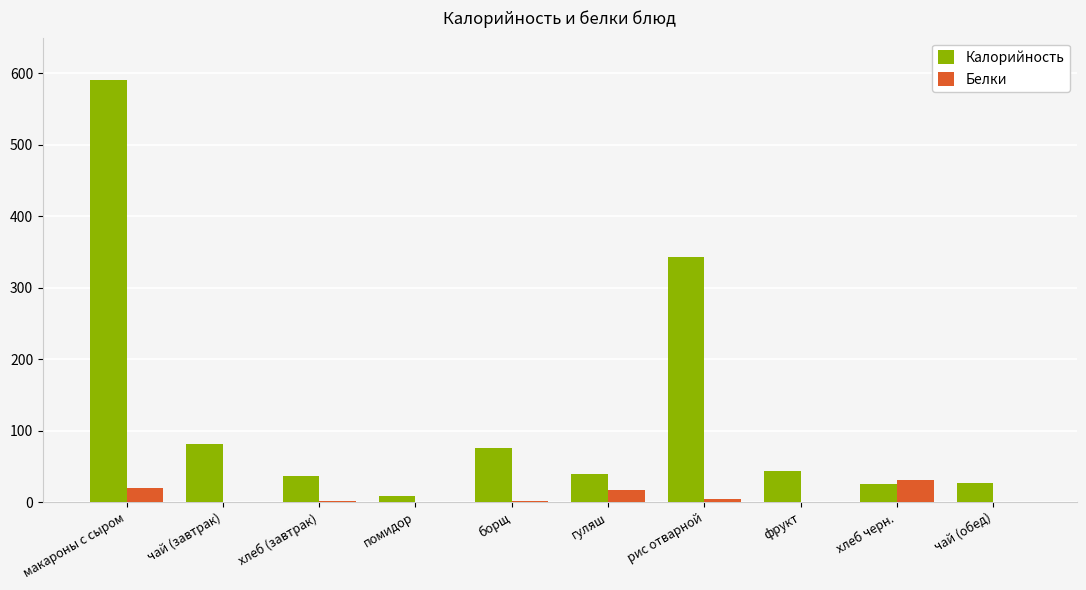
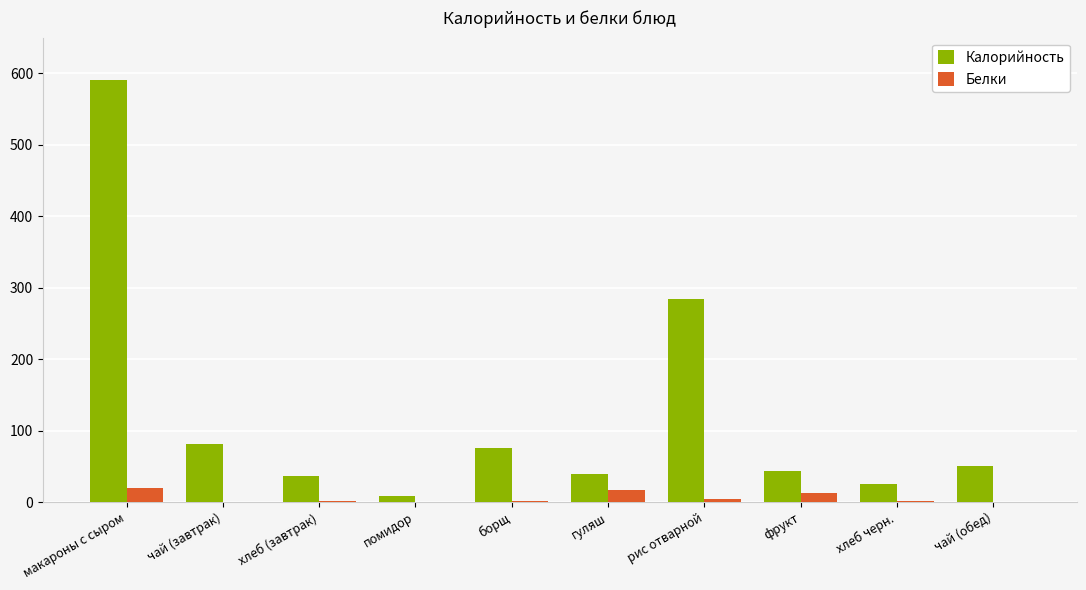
  {
    "Калорийность": {
      "макароны с сыром": 590,
      "чай (завтрак)": 80,
      "хлеб (завтрак)": 40,
      "помидор": 10,
      "борщ": 80,
      "гуляш": 40,
-     "рис отварной": 340,
+     "рис отварной": 280,
      "фрукт": 40,
      "хлеб черн.": 30,
-     "чай (обед)": 30
+     "чай (обед)": 50
    },
    "Белки": {
      "макароны с сыром": 20,
      "помидор": 0,
      "гуляш": 20,
      "рис отварной": 10,
-     "фрукт": 0,
-     "хлеб черн.": 30
+     "фрукт": 10,
+     "хлеб черн.": 0
    }
  }
